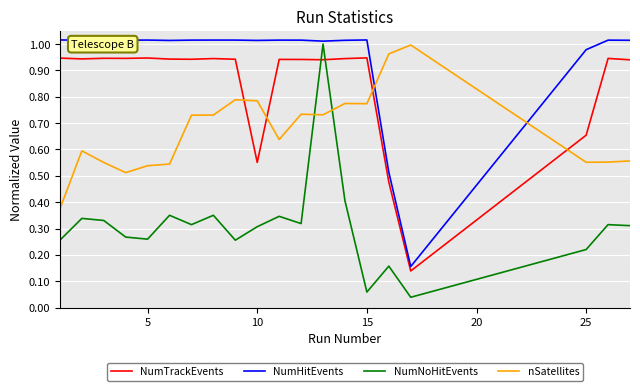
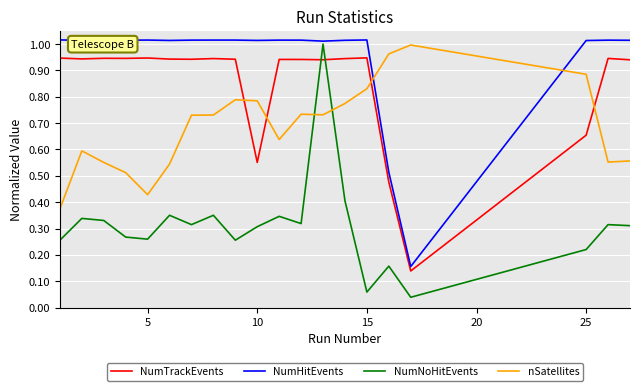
  {
    "NumTrackEvents": {
      "5": 0.95,
      "10": 0.55,
      "15": 0.95,
      "25": 0.65
    },
    "NumHitEvents": {
      "5": 1.02,
      "10": 1.01,
      "15": 1.02,
-     "25": 0.98
+     "25": 1.01
    },
    "NumNoHitEvents": {
      "5": 0.26,
      "10": 0.31,
      "15": 0.06,
      "25": 0.22
    },
    "nSatellites": {
-     "5": 0.54,
+     "5": 0.43,
      "10": 0.78,
-     "15": 0.77,
-     "25": 0.55
+     "15": 0.83,
+     "25": 0.89
    }
  }
